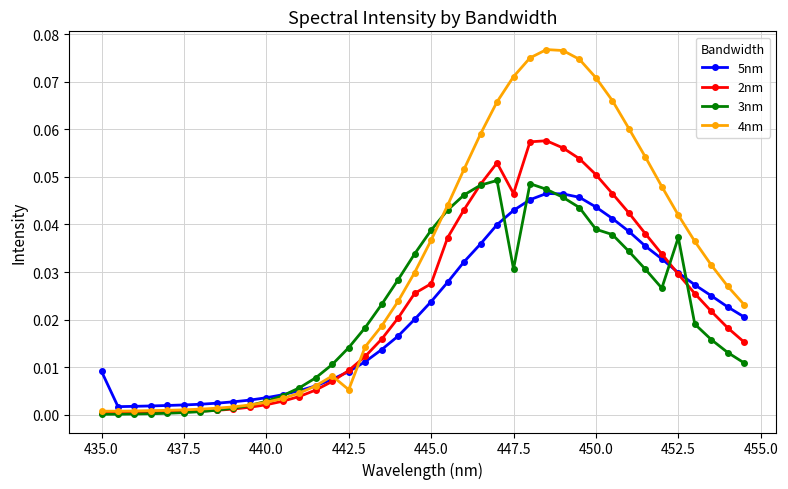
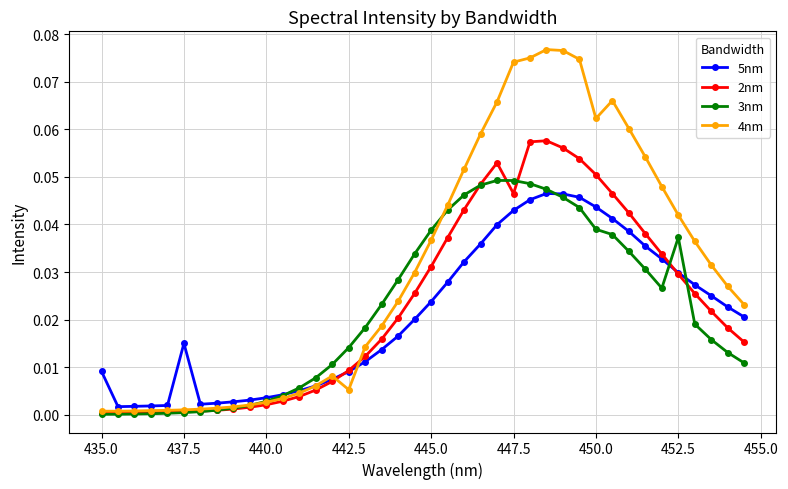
  {
    "5nm": {
      "435.0": 0.009,
-     "437.5": 0.002,
+     "437.5": 0.015,
      "440.0": 0.004,
      "445.0": 0.024,
      "447.5": 0.043,
      "450.0": 0.044
    },
    "2nm": {
      "440.0": 0.002,
-     "445.0": 0.028,
+     "445.0": 0.031,
      "447.5": 0.047,
      "450.0": 0.050
    },
    "3nm": {
      "442.5": 0.014,
      "445.0": 0.039,
-     "447.5": 0.031,
+     "447.5": 0.049,
      "450.0": 0.039,
      "452.5": 0.037
    },
    "4nm": {
      "442.5": 0.005,
      "445.0": 0.037,
-     "447.5": 0.071,
-     "450.0": 0.071,
+     "447.5": 0.074,
+     "450.0": 0.062,
      "452.5": 0.042
    }
  }
